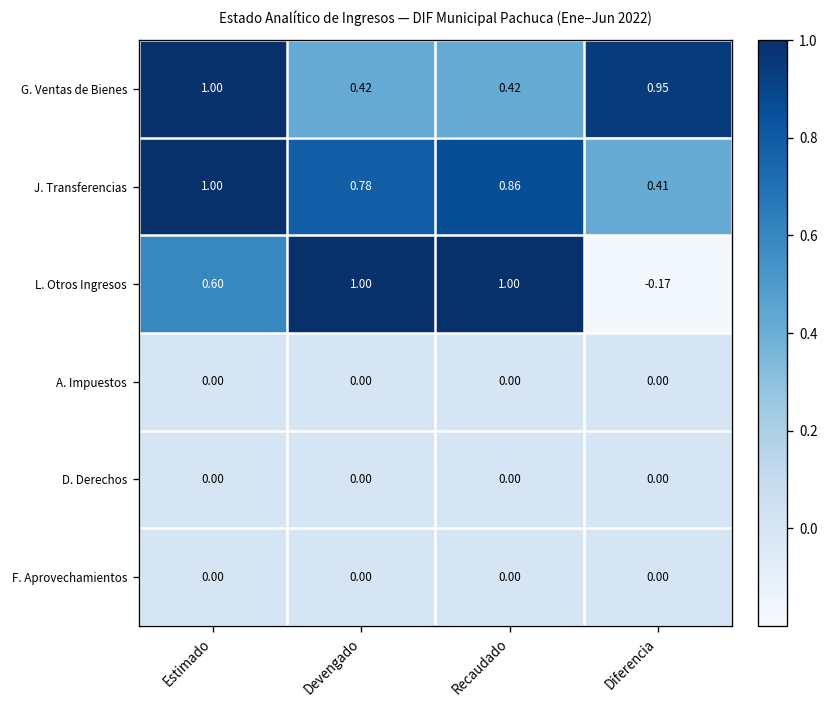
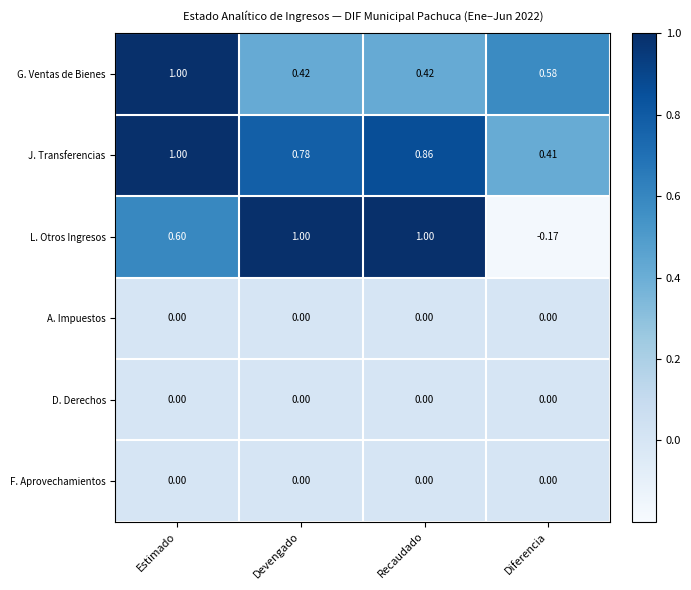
  {
    "G. Ventas de Bienes": {
      "Estimado": 1.00,
      "Devengado": 0.42,
      "Recaudado": 0.42,
-     "Diferencia": 0.95
+     "Diferencia": 0.58
    },
    "J. Transferencias": {
      "Estimado": 1.00,
      "Devengado": 0.78,
      "Recaudado": 0.86,
      "Diferencia": 0.41
    },
    "L. Otros Ingresos": {
      "Estimado": 0.60,
      "Devengado": 1.00,
      "Recaudado": 1.00,
      "Diferencia": -0.17
    },
    "A. Impuestos": {
      "Estimado": 0.00,
      "Devengado": 0.00,
      "Recaudado": 0.00,
      "Diferencia": 0.00
    },
    "D. Derechos": {
      "Estimado": 0.00,
      "Devengado": 0.00,
      "Recaudado": 0.00,
      "Diferencia": 0.00
    },
    "F. Aprovechamientos": {
      "Estimado": 0.00,
      "Devengado": 0.00,
      "Recaudado": 0.00,
      "Diferencia": 0.00
    }
  }
